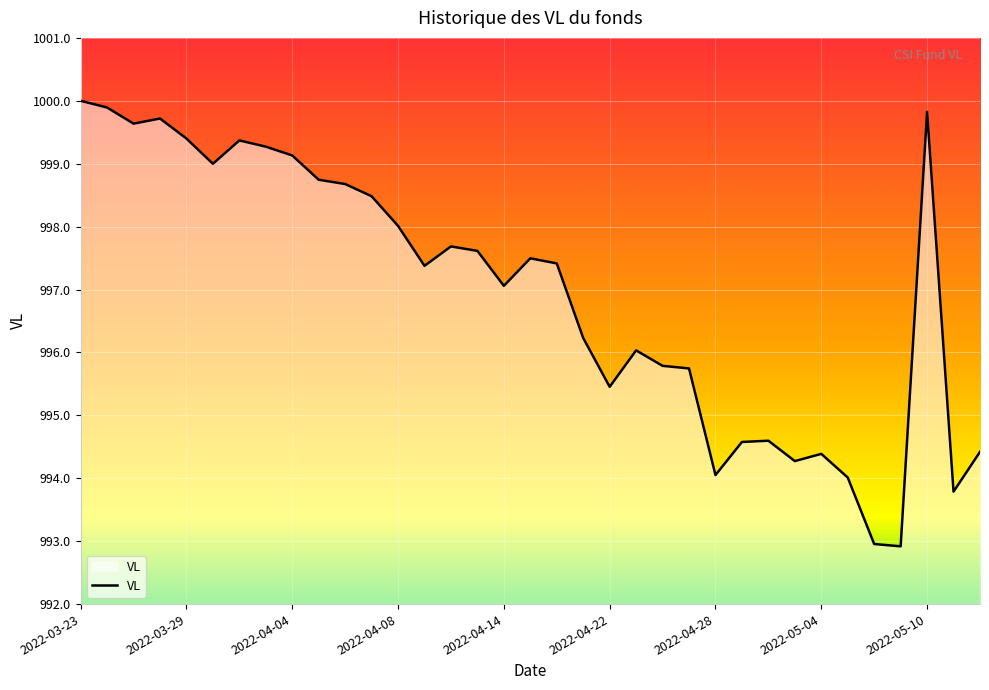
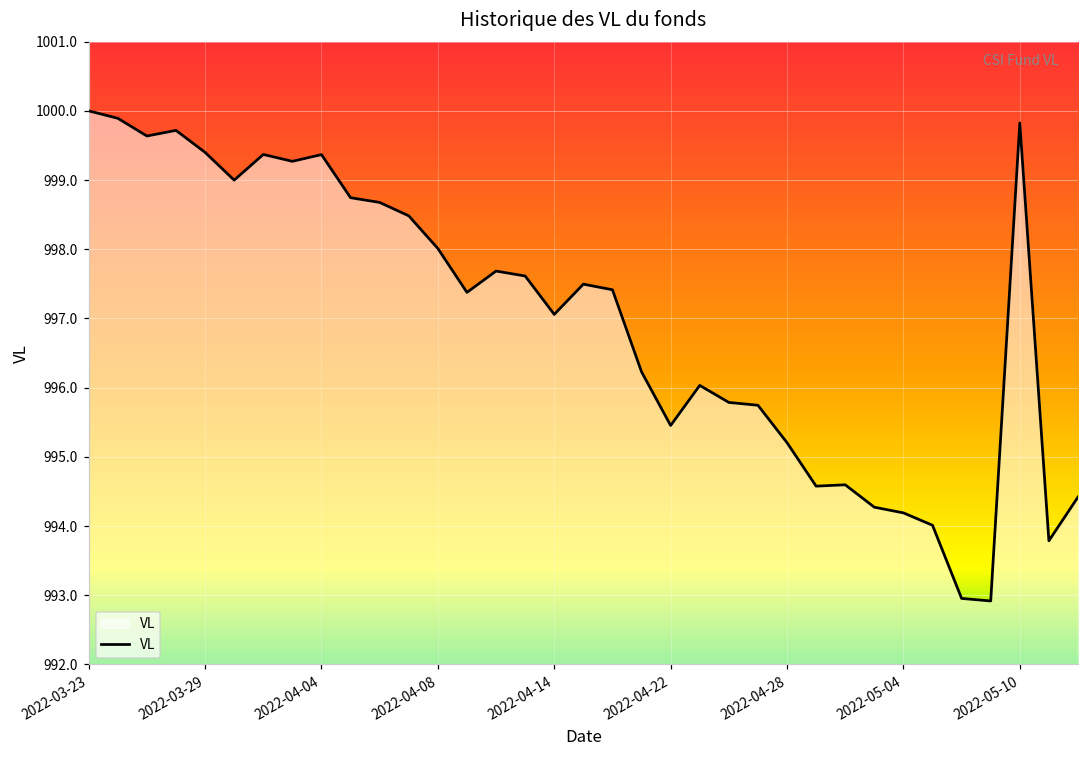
  {
    "2022-03-23": 1000.0,
    "2022-03-29": 999.4,
-   "2022-04-04": 999.1,
+   "2022-04-04": 999.4,
    "2022-04-08": 998.0,
    "2022-04-14": 997.1,
    "2022-04-22": 995.5,
-   "2022-04-28": 994.1,
-   "2022-05-04": 994.4,
+   "2022-04-28": 995.2,
+   "2022-05-04": 994.2,
    "2022-05-10": 999.8
  }
